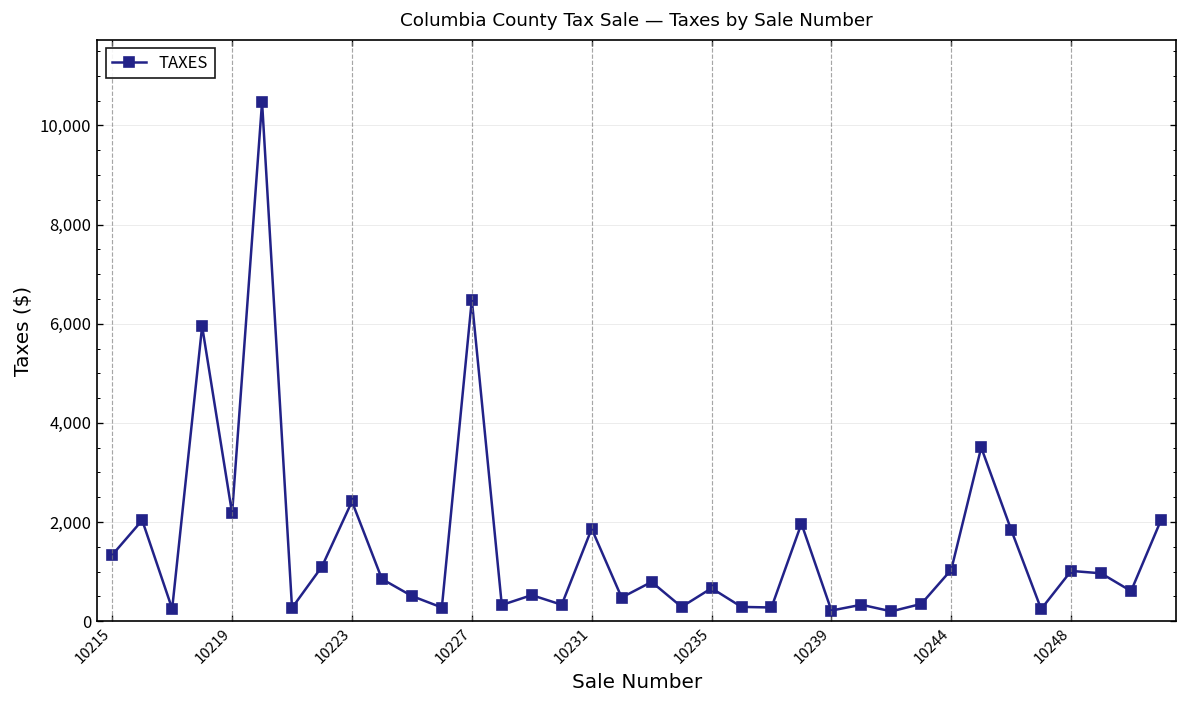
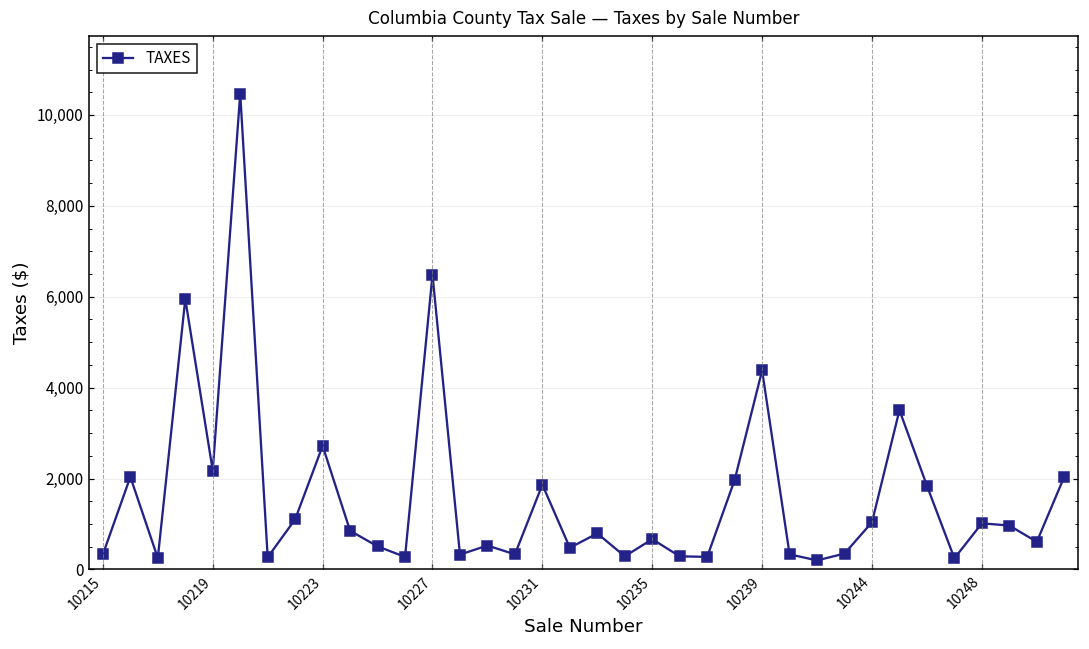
  {
-   "10215": "1,300",
+   "10215": "300",
    "10219": "2,200",
-   "10223": "2,400",
+   "10223": "2,700",
    "10227": "6,500",
    "10231": "1,900",
    "10235": "700",
-   "10239": "200",
+   "10239": "4,400",
    "10244": "1,000",
    "10248": "1,000"
  }
